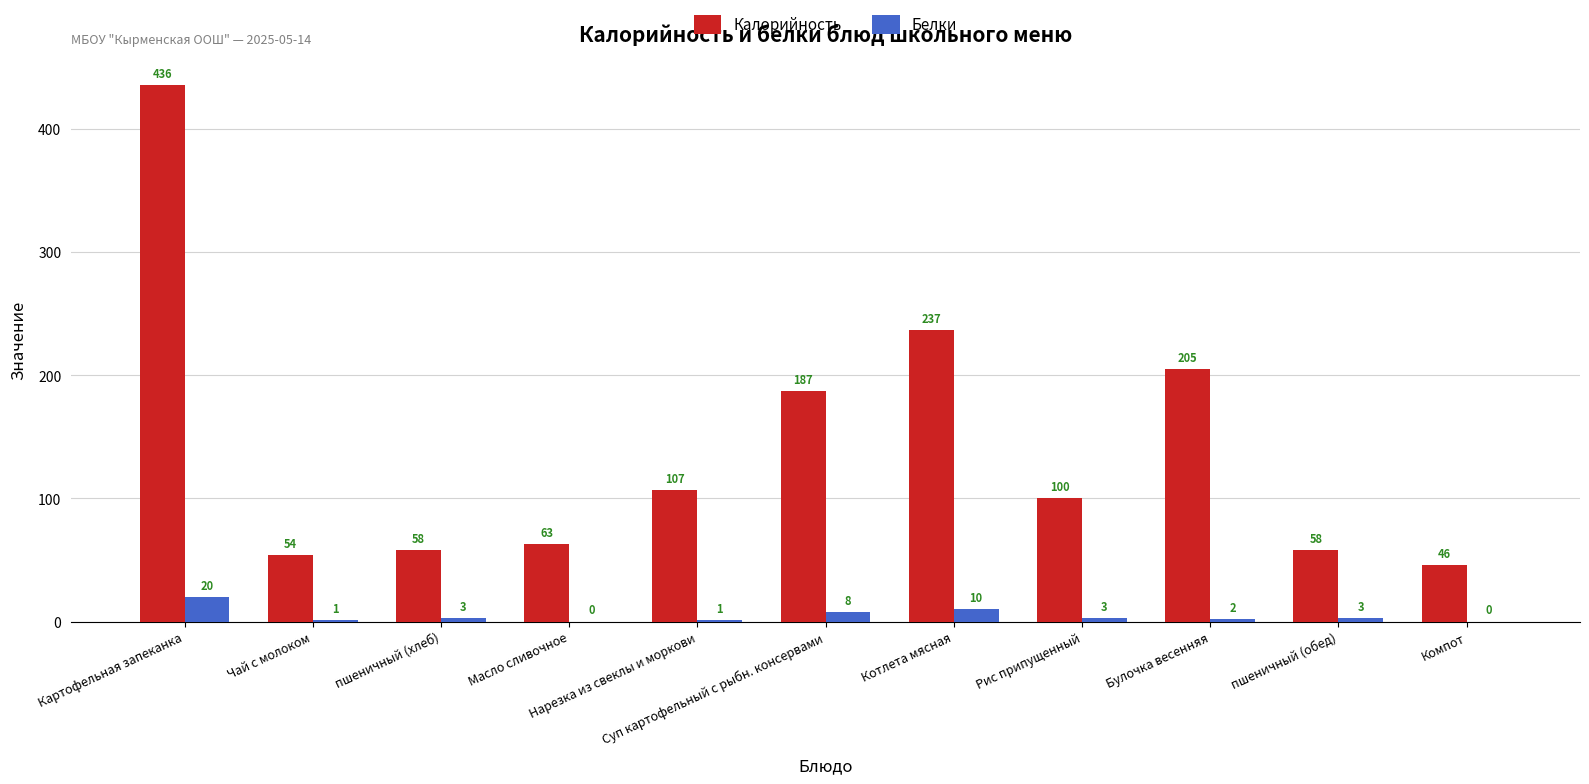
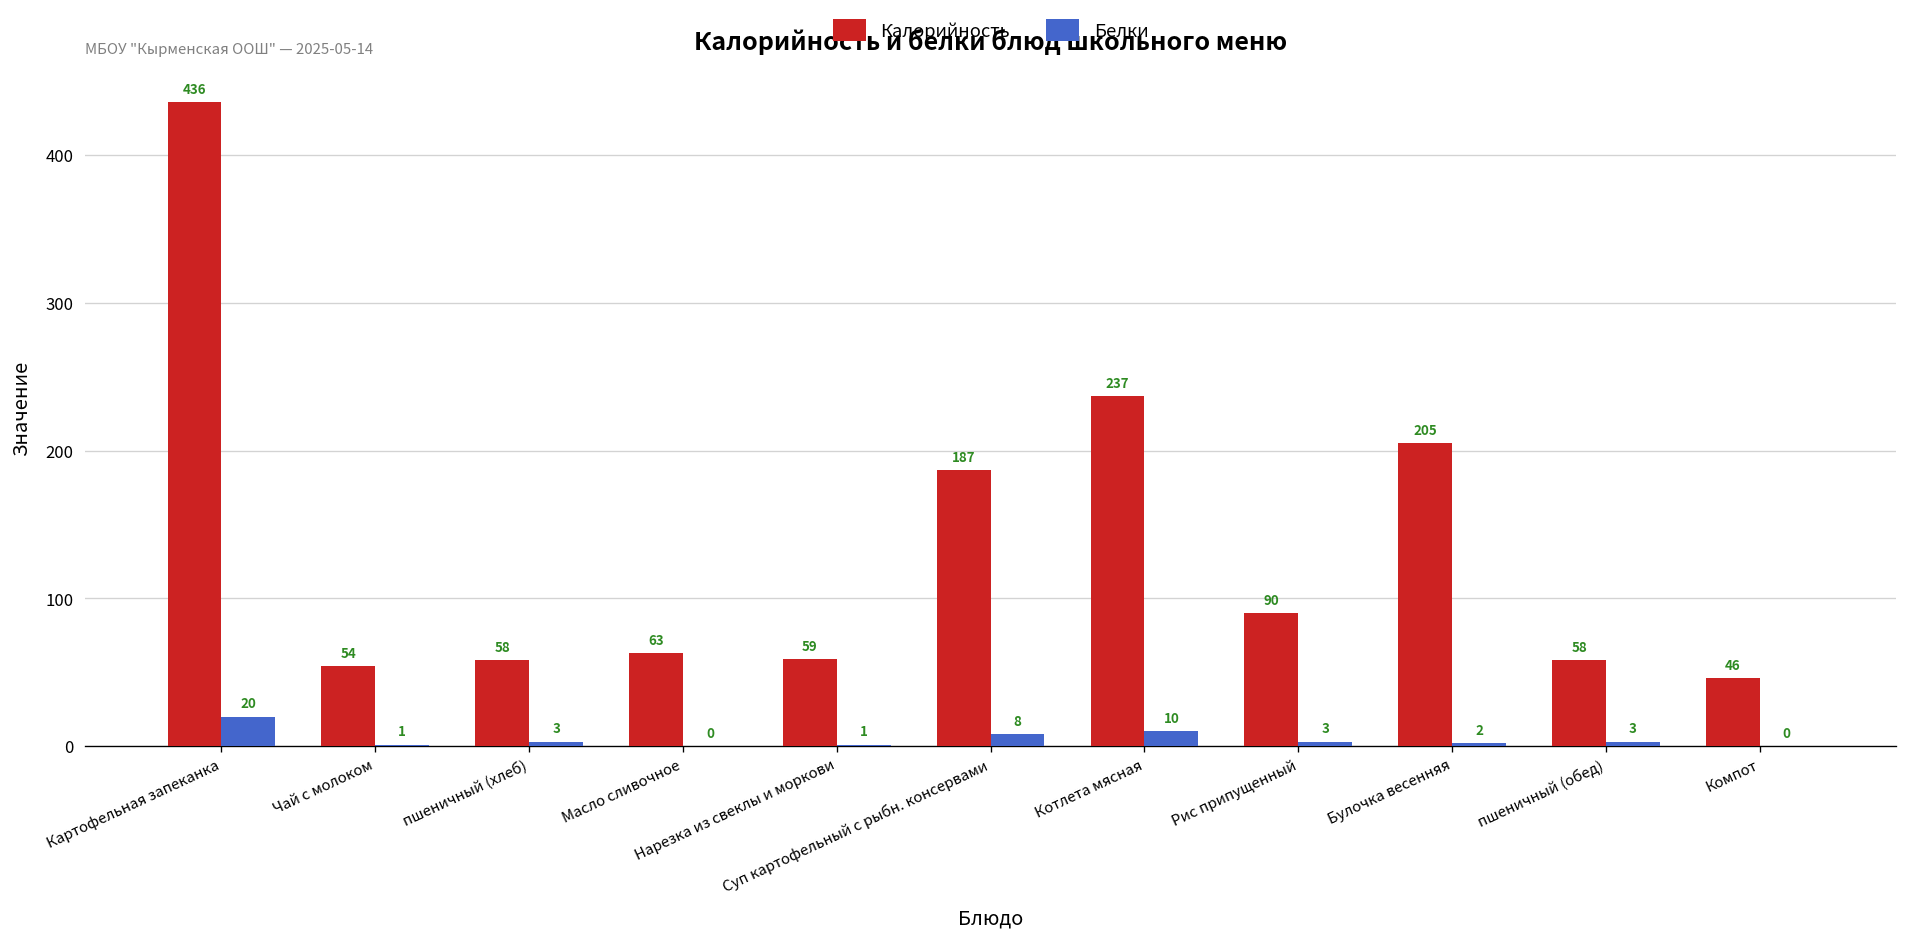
  {
    "Калорийность": {
      "Картофельная запеканка": 436,
      "Чай с молоком": 54,
      "пшеничный (хлеб)": 58,
      "Масло сливочное": 63,
-     "Нарезка из свеклы и моркови": 107,
+     "Нарезка из свеклы и моркови": 59,
      "Суп картофельный с рыбн. консервами": 187,
      "Котлета мясная": 237,
-     "Рис припущенный": 100,
+     "Рис припущенный": 90,
      "Булочка весенняя": 205,
      "пшеничный (обед)": 58,
      "Компот": 46
    },
    "Белки": {
      "Картофельная запеканка": 20,
      "Чай с молоком": 1,
      "пшеничный (хлеб)": 3,
      "Масло сливочное": 0,
      "Нарезка из свеклы и моркови": 1,
      "Суп картофельный с рыбн. консервами": 8,
      "Котлета мясная": 10,
      "Рис припущенный": 3,
      "Булочка весенняя": 2,
      "пшеничный (обед)": 3,
      "Компот": 0
    }
  }
